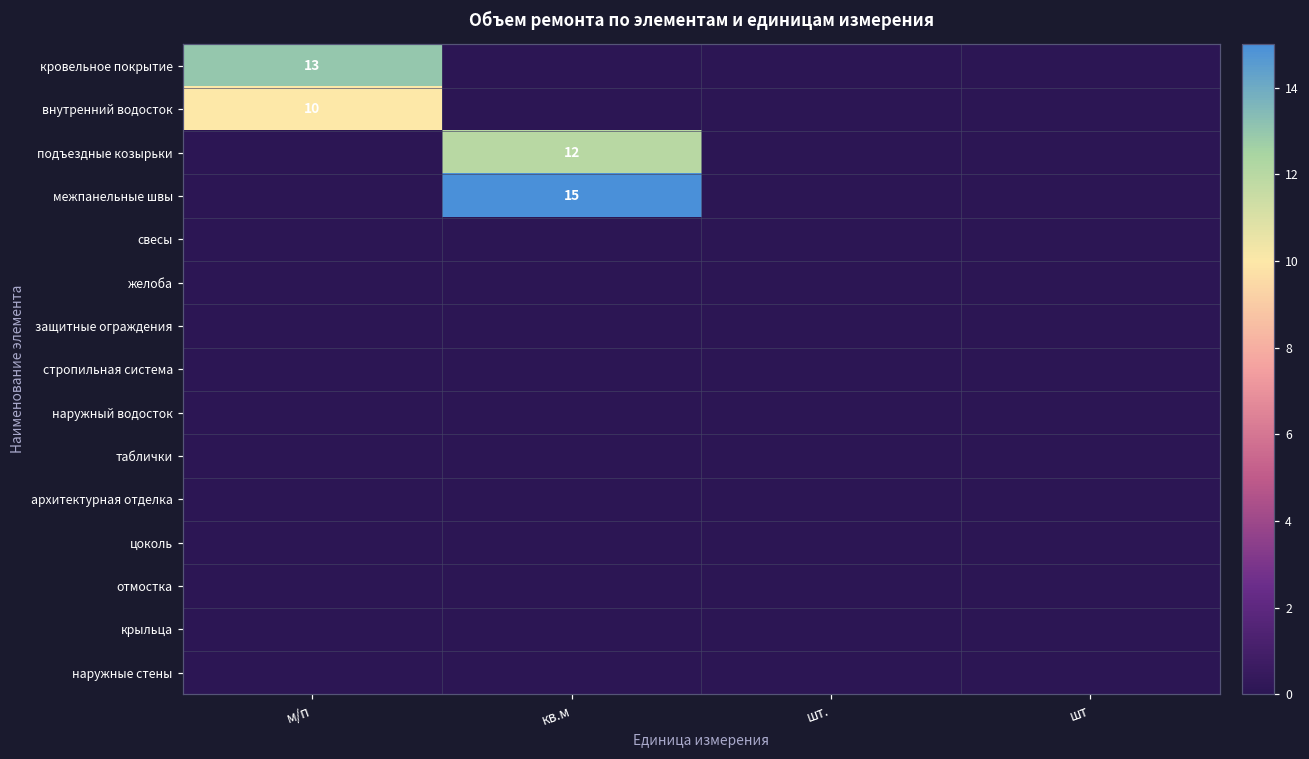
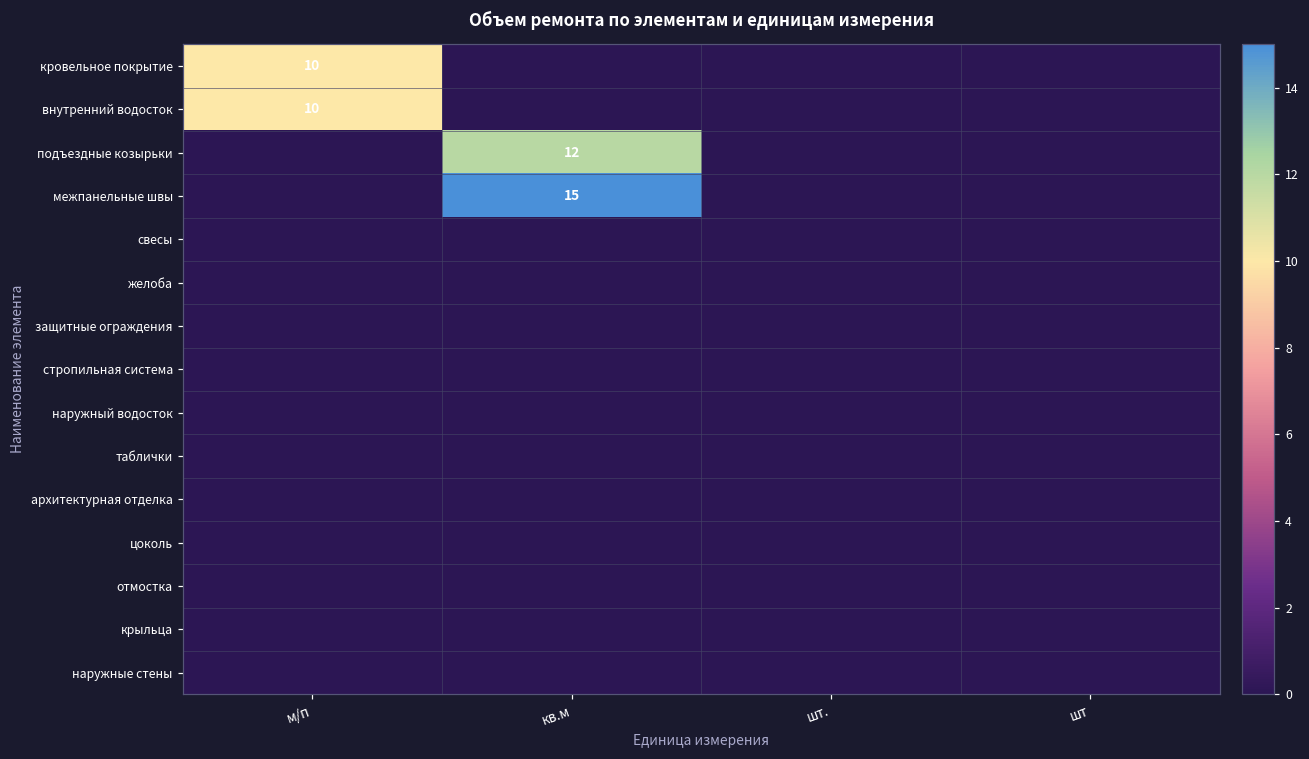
  {
    "кровельное покрытие": {
-     "м/п": 13
+     "м/п": 10
    },
    "внутренний водосток": {
      "м/п": 10
    },
    "подъездные козырьки": {
      "кв.м": 12
    },
    "межпанельные швы": {
      "кв.м": 15
    }
  }
